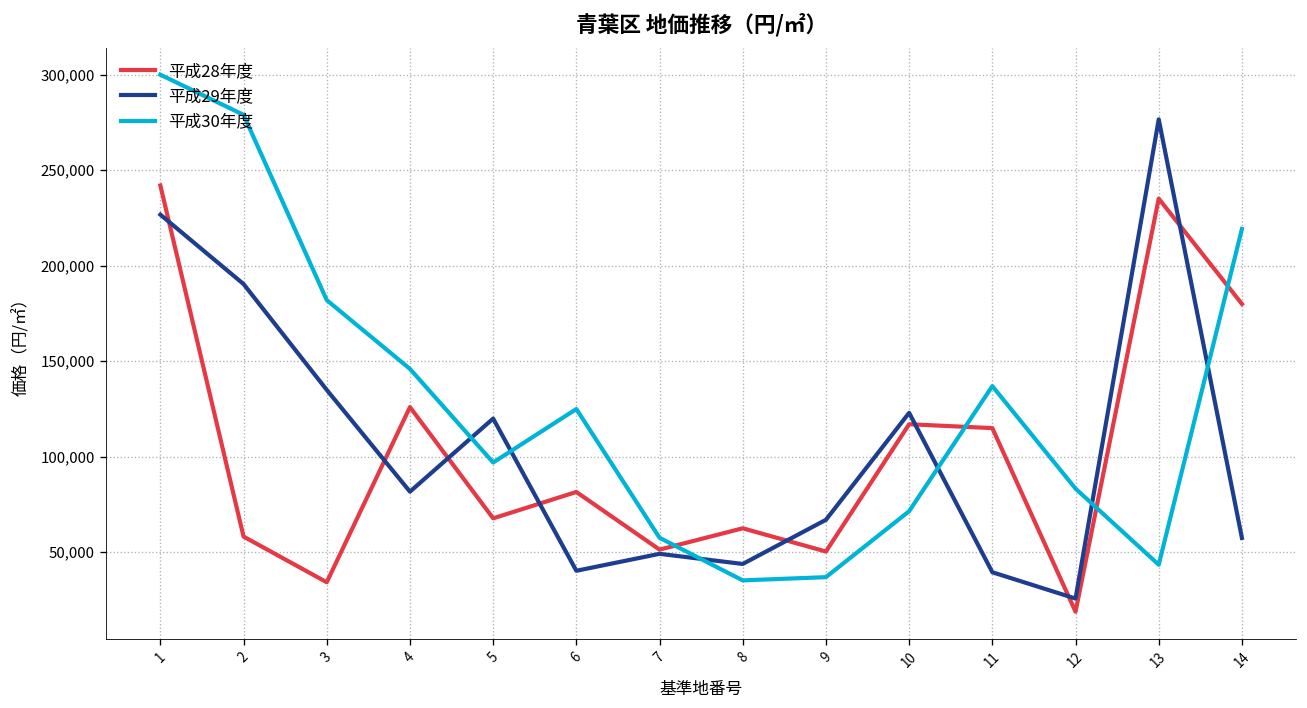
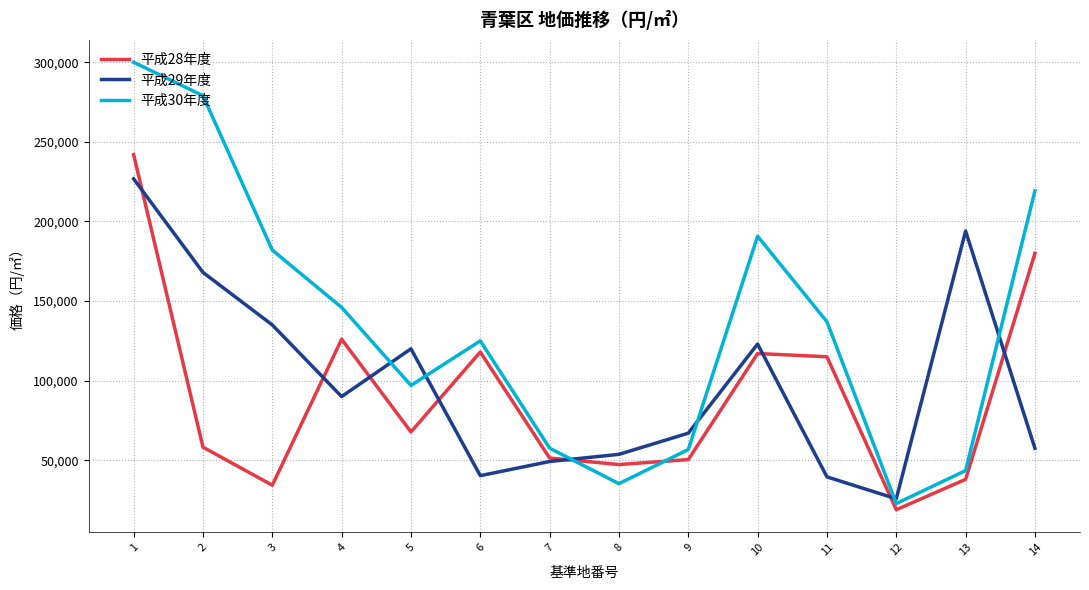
  {
    "平成28年度": {
      "1": "242,000",
      "2": "58,000",
      "3": "34,000",
      "4": "126,000",
      "5": "68,000",
-     "6": "82,000",
+     "6": "118,000",
      "7": "51,000",
-     "8": "63,000",
+     "8": "47,000",
      "9": "50,000",
      "10": "117,000",
      "11": "115,000",
      "12": "19,000",
-     "13": "235,000",
+     "13": "38,000",
      "14": "180,000"
    },
    "平成29年度": {
      "1": "227,000",
-     "2": "190,000",
+     "2": "168,000",
      "3": "135,000",
-     "4": "82,000",
+     "4": "90,000",
      "5": "120,000",
      "6": "40,000",
      "7": "49,000",
-     "8": "44,000",
+     "8": "54,000",
      "9": "67,000",
      "10": "123,000",
      "11": "40,000",
      "12": "26,000",
-     "13": "277,000",
+     "13": "194,000",
      "14": "58,000"
    },
    "平成30年度": {
      "1": "300,000",
      "2": "279,000",
      "3": "182,000",
      "4": "146,000",
      "5": "97,000",
      "6": "125,000",
      "7": "58,000",
      "8": "35,000",
-     "9": "37,000",
-     "10": "72,000",
+     "9": "57,000",
+     "10": "191,000",
      "11": "137,000",
-     "12": "83,000",
+     "12": "23,000",
      "13": "44,000",
      "14": "219,000"
    }
  }
